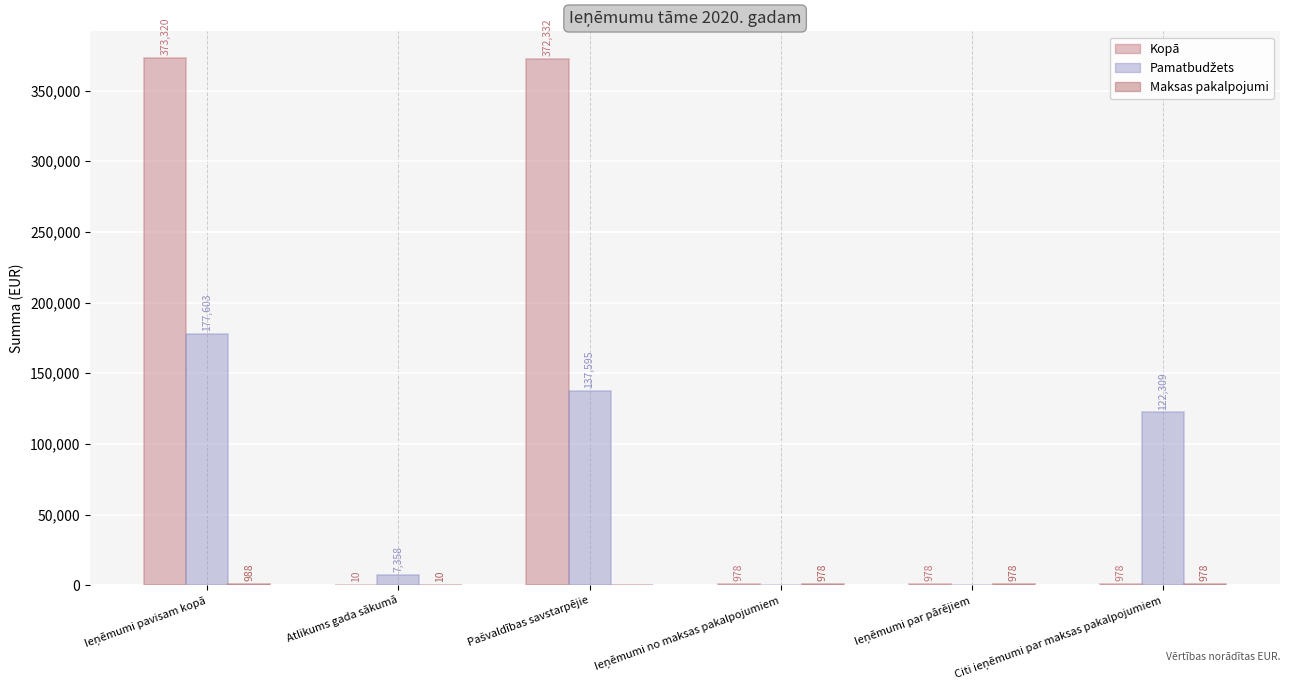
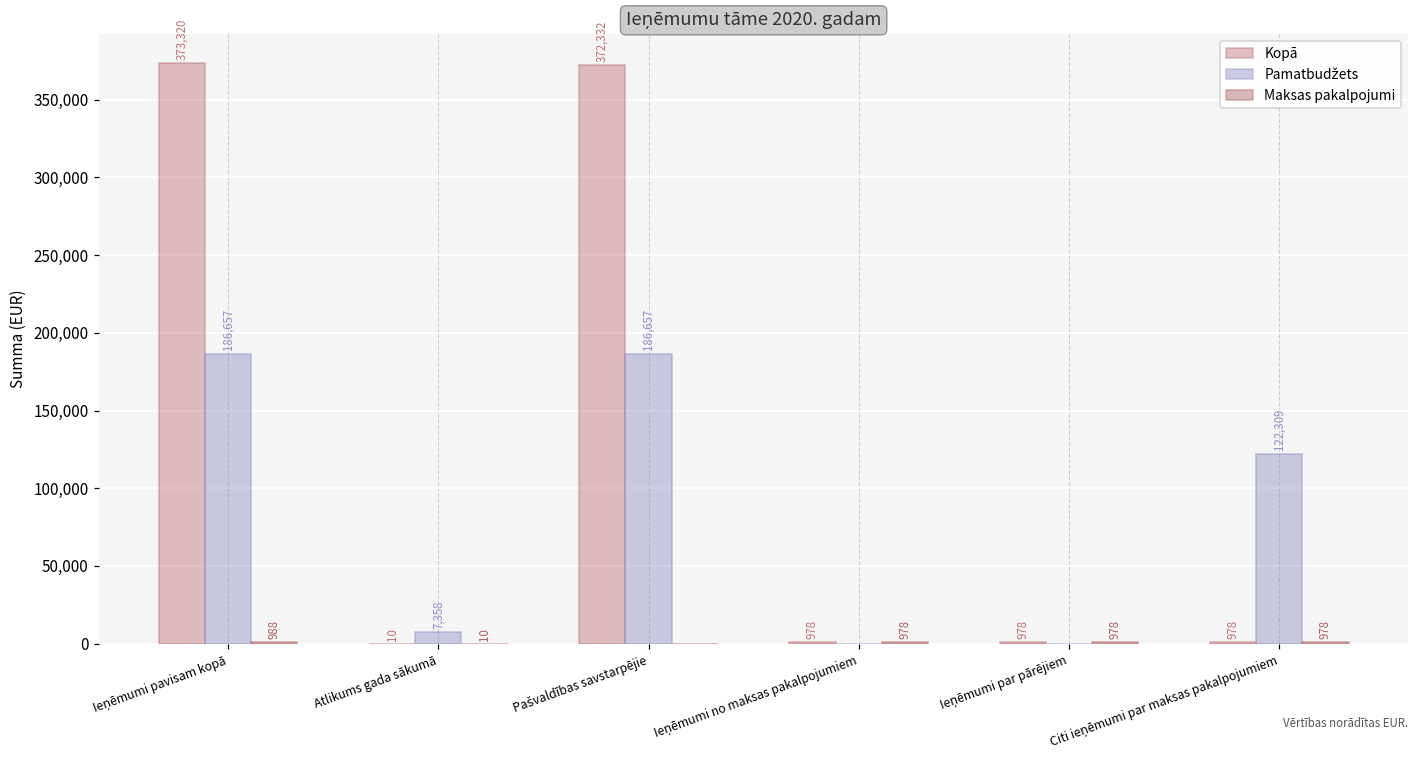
  {
    "Pamatbudžets": {
-     "Ieņēmumi pavisam kopā": "177,603",
+     "Ieņēmumi pavisam kopā": "186,657",
      "Atlikums gada sākumā": "7,358",
-     "Pašvaldības savstarpējie": "137,595",
+     "Pašvaldības savstarpējie": "186,657",
      "Citi ieņēmumi par maksas pakalpojumiem": "122,309"
    }
  }
